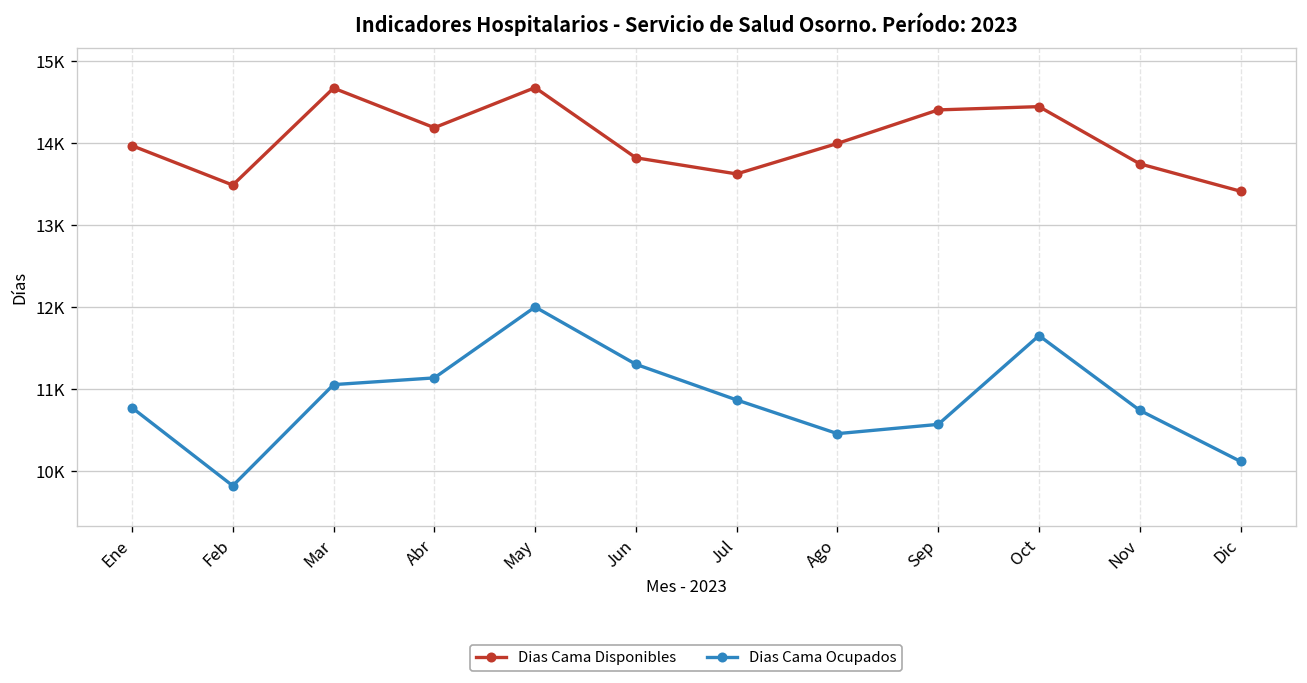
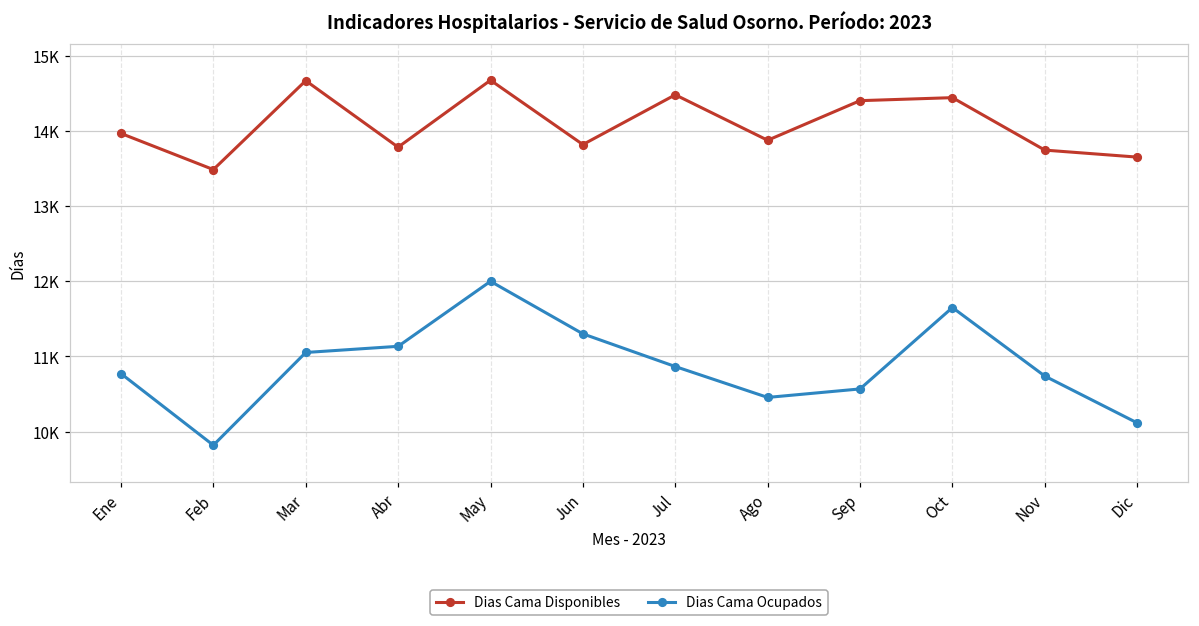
  {
    "Dias Cama Disponibles": {
      "Ene": 14000,
      "Feb": 13500,
      "Mar": 14700,
-     "Abr": 14200,
+     "Abr": 13800,
      "May": 14700,
      "Jun": 13800,
-     "Jul": 13600,
-     "Ago": 14000,
+     "Jul": 14500,
+     "Ago": 13900,
      "Sep": 14400,
      "Oct": 14400,
      "Nov": 13700,
-     "Dic": 13400
+     "Dic": 13700
    },
    "Dias Cama Ocupados": {
      "Ene": 10800,
      "Feb": 9800,
      "Mar": 11100,
      "Abr": 11100,
      "May": 12000,
      "Jun": 11300,
      "Jul": 10900,
      "Ago": 10500,
      "Sep": 10600,
      "Oct": 11700,
      "Nov": 10700,
      "Dic": 10100
    }
  }
